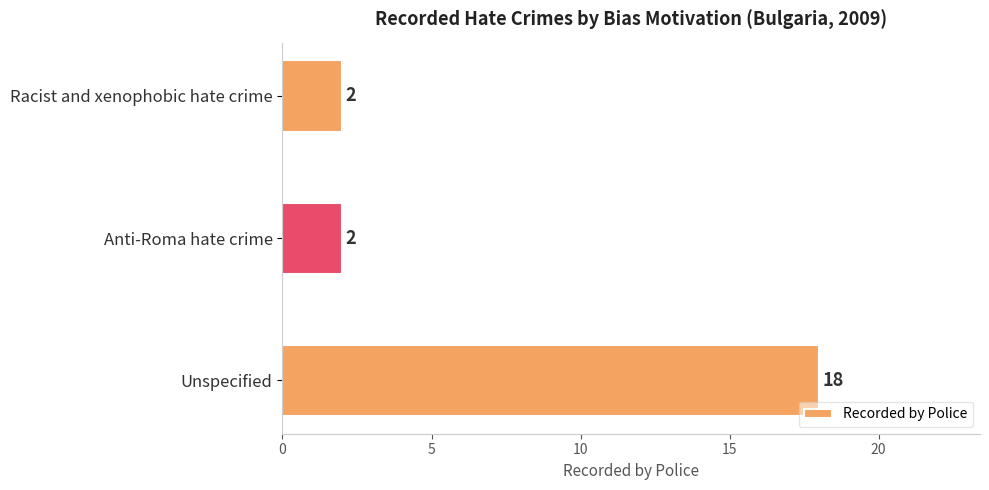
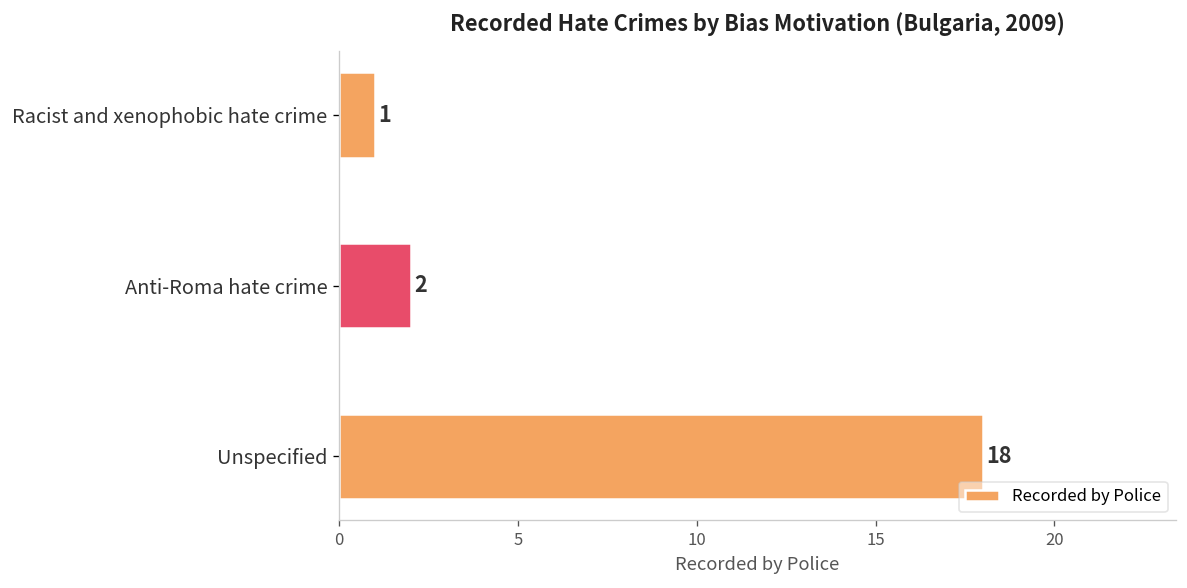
  {
-   "Racist and xenophobic hate crime": 2,
+   "Racist and xenophobic hate crime": 1,
    "Anti-Roma hate crime": 2,
    "Unspecified": 18
  }
